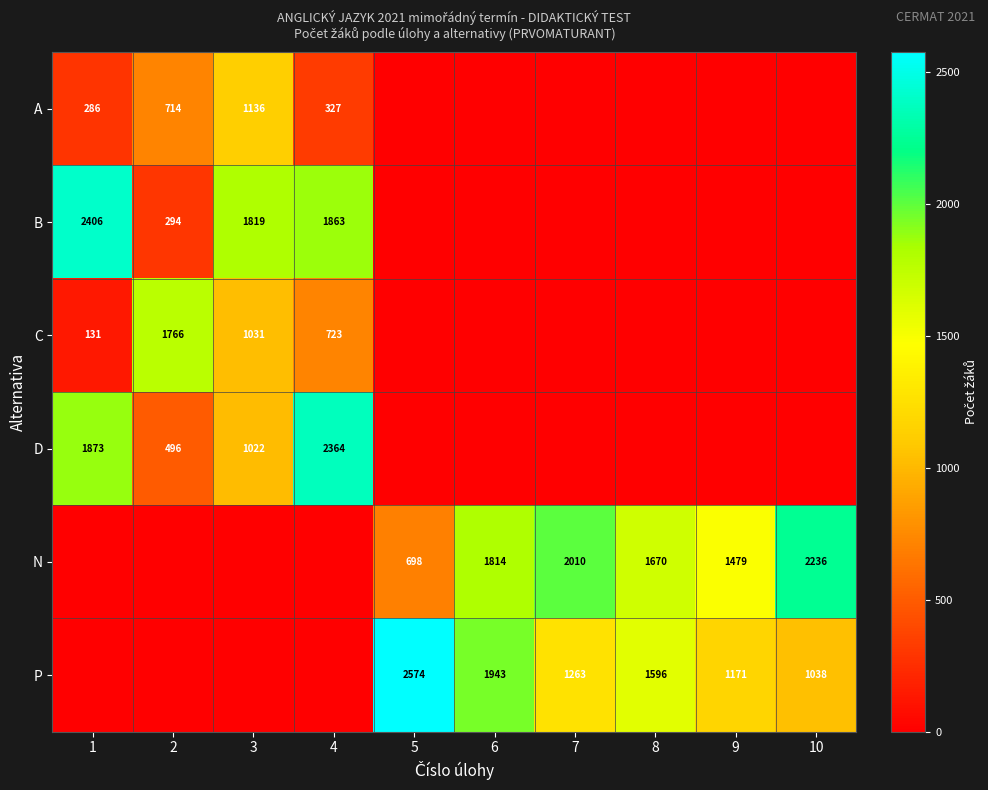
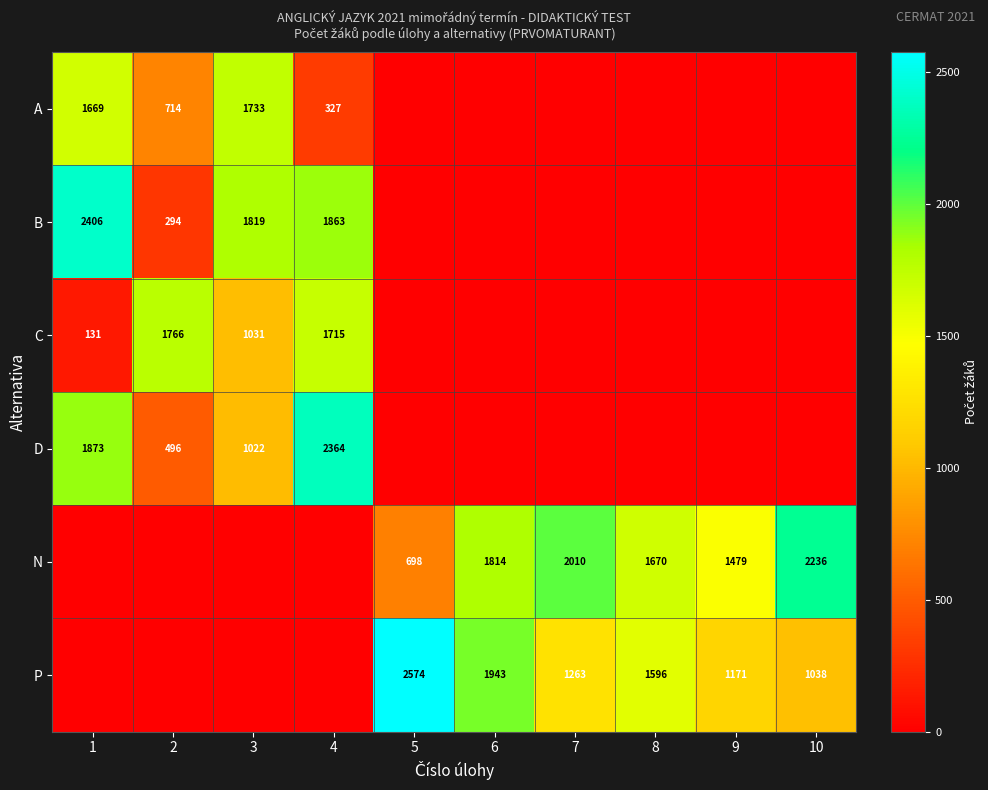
  {
    "A": {
-     "1": 286,
+     "1": 1669,
      "2": 714,
-     "3": 1136,
+     "3": 1733,
      "4": 327
    },
    "B": {
      "1": 2406,
      "2": 294,
      "3": 1819,
      "4": 1863
    },
    "C": {
      "1": 131,
      "2": 1766,
      "3": 1031,
-     "4": 723
+     "4": 1715
    },
    "D": {
      "1": 1873,
      "2": 496,
      "3": 1022,
      "4": 2364
    },
    "N": {
      "5": 698,
      "6": 1814,
      "7": 2010,
      "8": 1670,
      "9": 1479,
      "10": 2236
    },
    "P": {
      "5": 2574,
      "6": 1943,
      "7": 1263,
      "8": 1596,
      "9": 1171,
      "10": 1038
    }
  }
